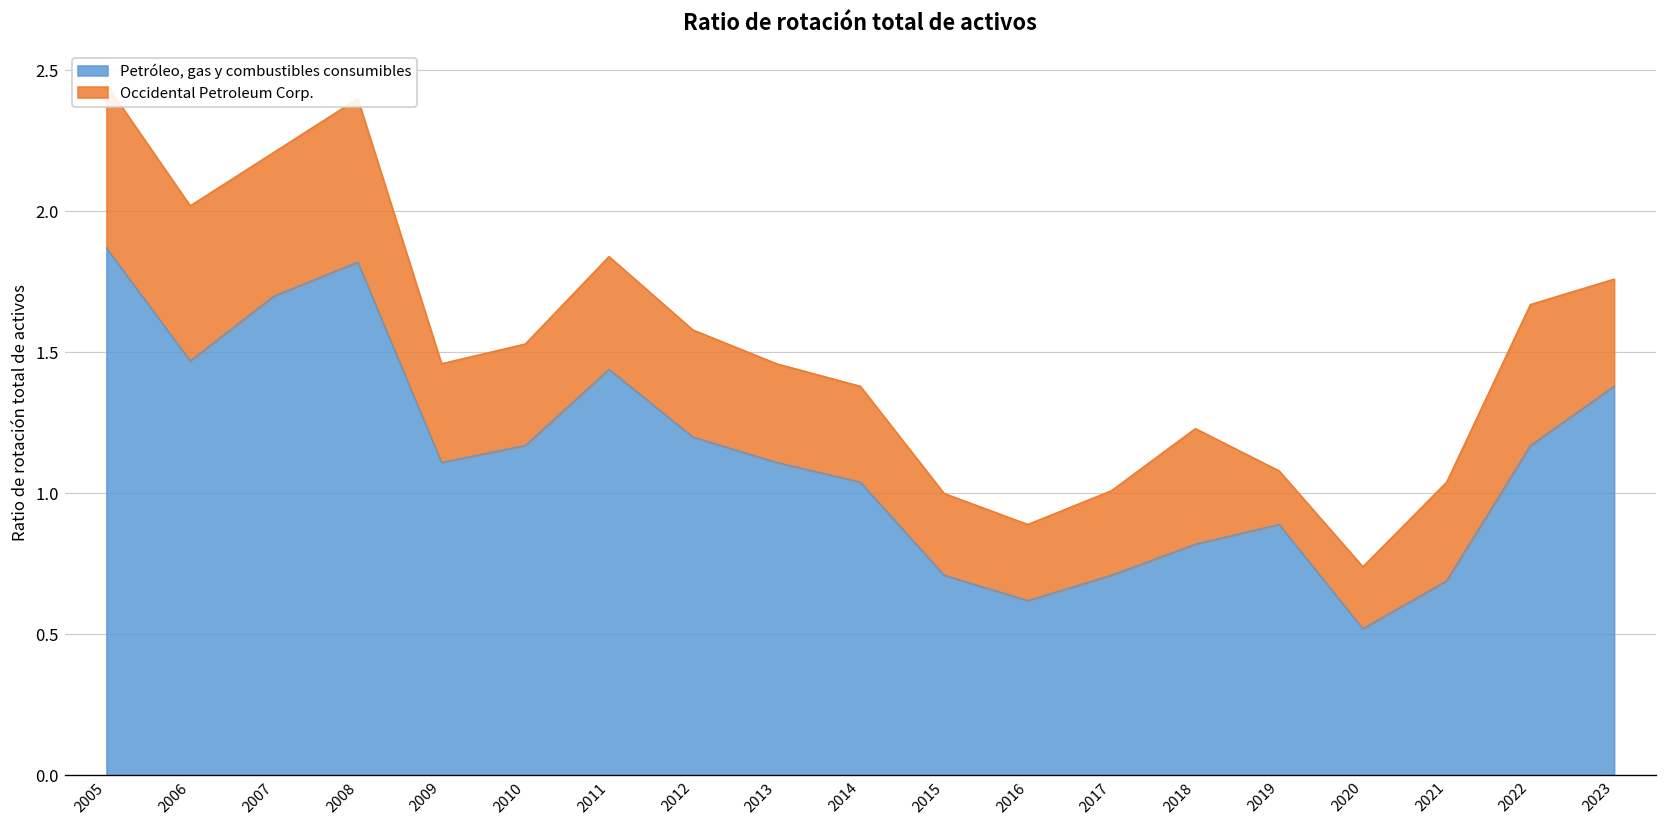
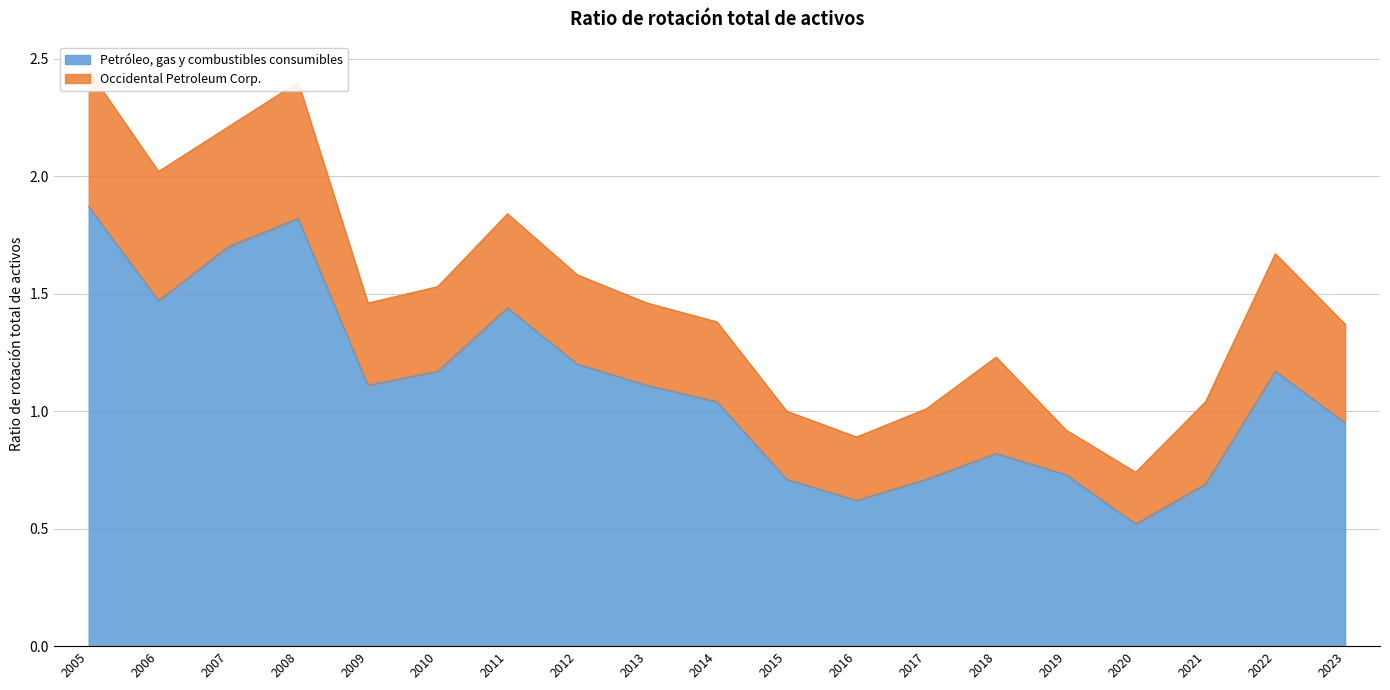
  {
    "Petróleo, gas y combustibles consumibles": {
      "2005": 1.87,
      "2006": 1.47,
      "2007": 1.70,
      "2008": 1.82,
      "2009": 1.11,
      "2010": 1.17,
      "2011": 1.44,
      "2012": 1.20,
      "2013": 1.11,
      "2014": 1.04,
      "2015": 0.71,
      "2016": 0.62,
      "2017": 0.71,
      "2018": 0.82,
-     "2019": 0.89,
+     "2019": 0.73,
      "2020": 0.52,
      "2021": 0.69,
      "2022": 1.17,
-     "2023": 1.38
+     "2023": 0.95
    },
    "Occidental Petroleum Corp.": {
      "2006": 0.55,
      "2007": 0.51,
      "2009": 0.35,
      "2010": 0.36,
      "2011": 0.40,
      "2012": 0.38,
      "2013": 0.35,
      "2014": 0.34,
      "2015": 0.29,
      "2016": 0.27,
      "2017": 0.30,
      "2018": 0.41,
      "2019": 0.19,
      "2020": 0.22,
      "2021": 0.35,
      "2022": 0.50,
-     "2023": 0.38
+     "2023": 0.42
    }
  }
